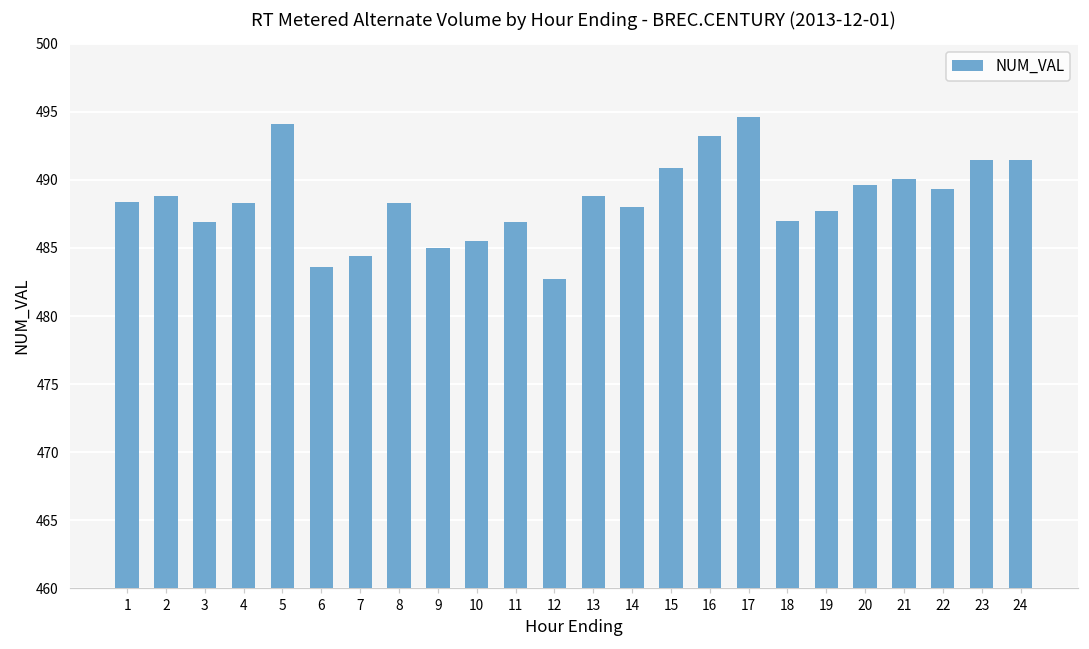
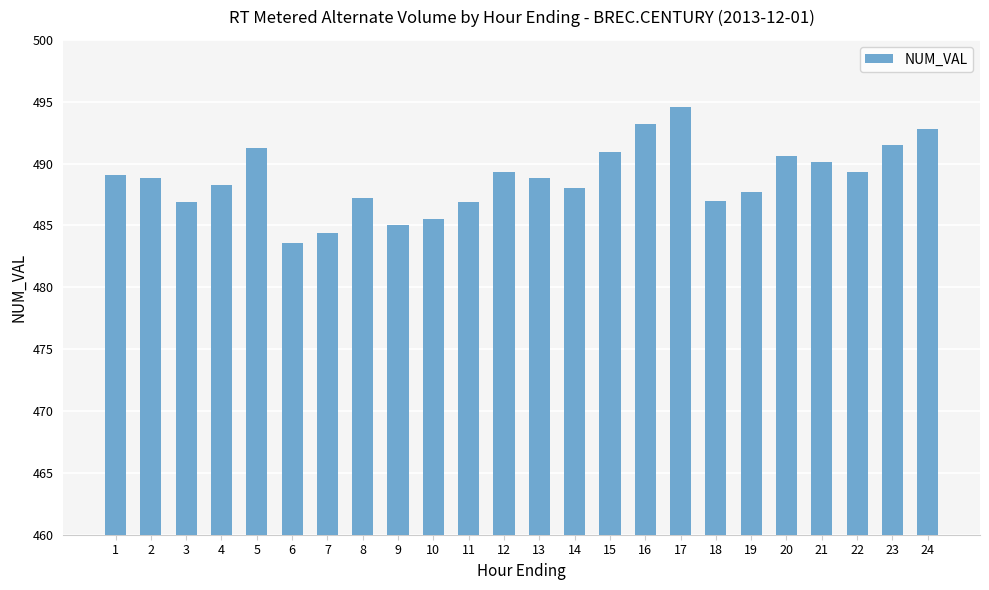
  {
-   "1": 488.4,
+   "1": 489.1,
    "2": 488.8,
    "3": 486.9,
    "4": 488.3,
-   "5": 494.1,
+   "5": 491.3,
    "6": 483.6,
    "7": 484.4,
-   "8": 488.3,
+   "8": 487.2,
    "9": 485.0,
    "10": 485.5,
    "11": 486.9,
-   "12": 482.7,
+   "12": 489.3,
    "13": 488.8,
    "14": 488.0,
    "15": 490.9,
    "16": 493.2,
    "17": 494.6,
    "18": 487.0,
    "19": 487.7,
-   "20": 489.6,
+   "20": 490.6,
    "21": 490.1,
    "22": 489.3,
    "23": 491.5,
-   "24": 491.5
+   "24": 492.8
  }
